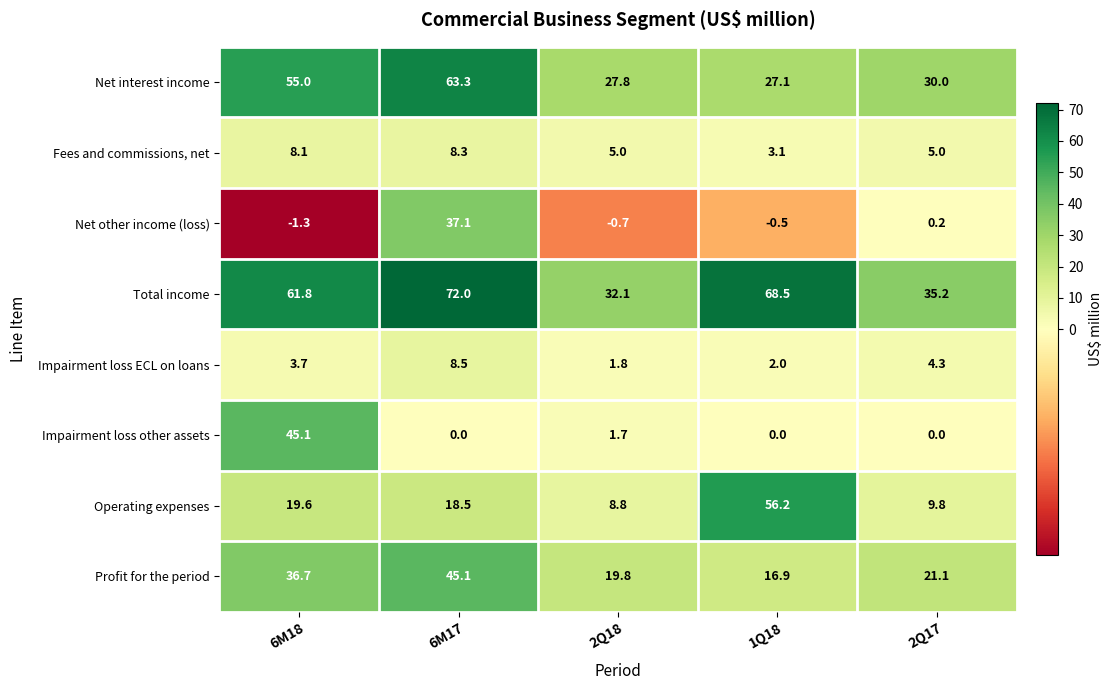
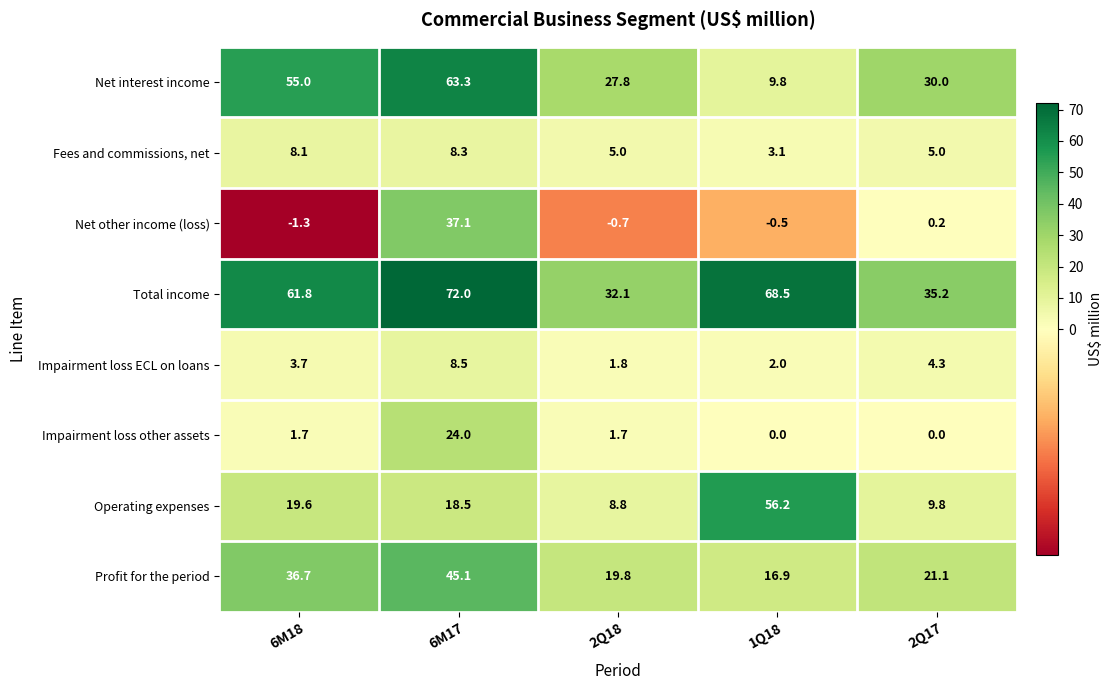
  {
    "Net interest income": {
      "6M18": 55.0,
      "6M17": 63.3,
      "2Q18": 27.8,
-     "1Q18": 27.1,
+     "1Q18": 9.8,
      "2Q17": 30.0
    },
    "Fees and commissions, net": {
      "6M18": 8.1,
      "6M17": 8.3,
      "2Q18": 5.0,
      "1Q18": 3.1,
      "2Q17": 5.0
    },
    "Net other income (loss)": {
      "6M18": -1.3,
      "6M17": 37.1,
      "2Q18": -0.7,
      "1Q18": -0.5,
      "2Q17": 0.2
    },
    "Total income": {
      "6M18": 61.8,
      "6M17": 72.0,
      "2Q18": 32.1,
      "1Q18": 68.5,
      "2Q17": 35.2
    },
    "Impairment loss ECL on loans": {
      "6M18": 3.7,
      "6M17": 8.5,
      "2Q18": 1.8,
      "1Q18": 2.0,
      "2Q17": 4.3
    },
    "Impairment loss other assets": {
-     "6M18": 45.1,
-     "6M17": 0.0,
+     "6M18": 1.7,
+     "6M17": 24.0,
      "2Q18": 1.7,
      "1Q18": 0.0,
      "2Q17": 0.0
    },
    "Operating expenses": {
      "6M18": 19.6,
      "6M17": 18.5,
      "2Q18": 8.8,
      "1Q18": 56.2,
      "2Q17": 9.8
    },
    "Profit for the period": {
      "6M18": 36.7,
      "6M17": 45.1,
      "2Q18": 19.8,
      "1Q18": 16.9,
      "2Q17": 21.1
    }
  }
